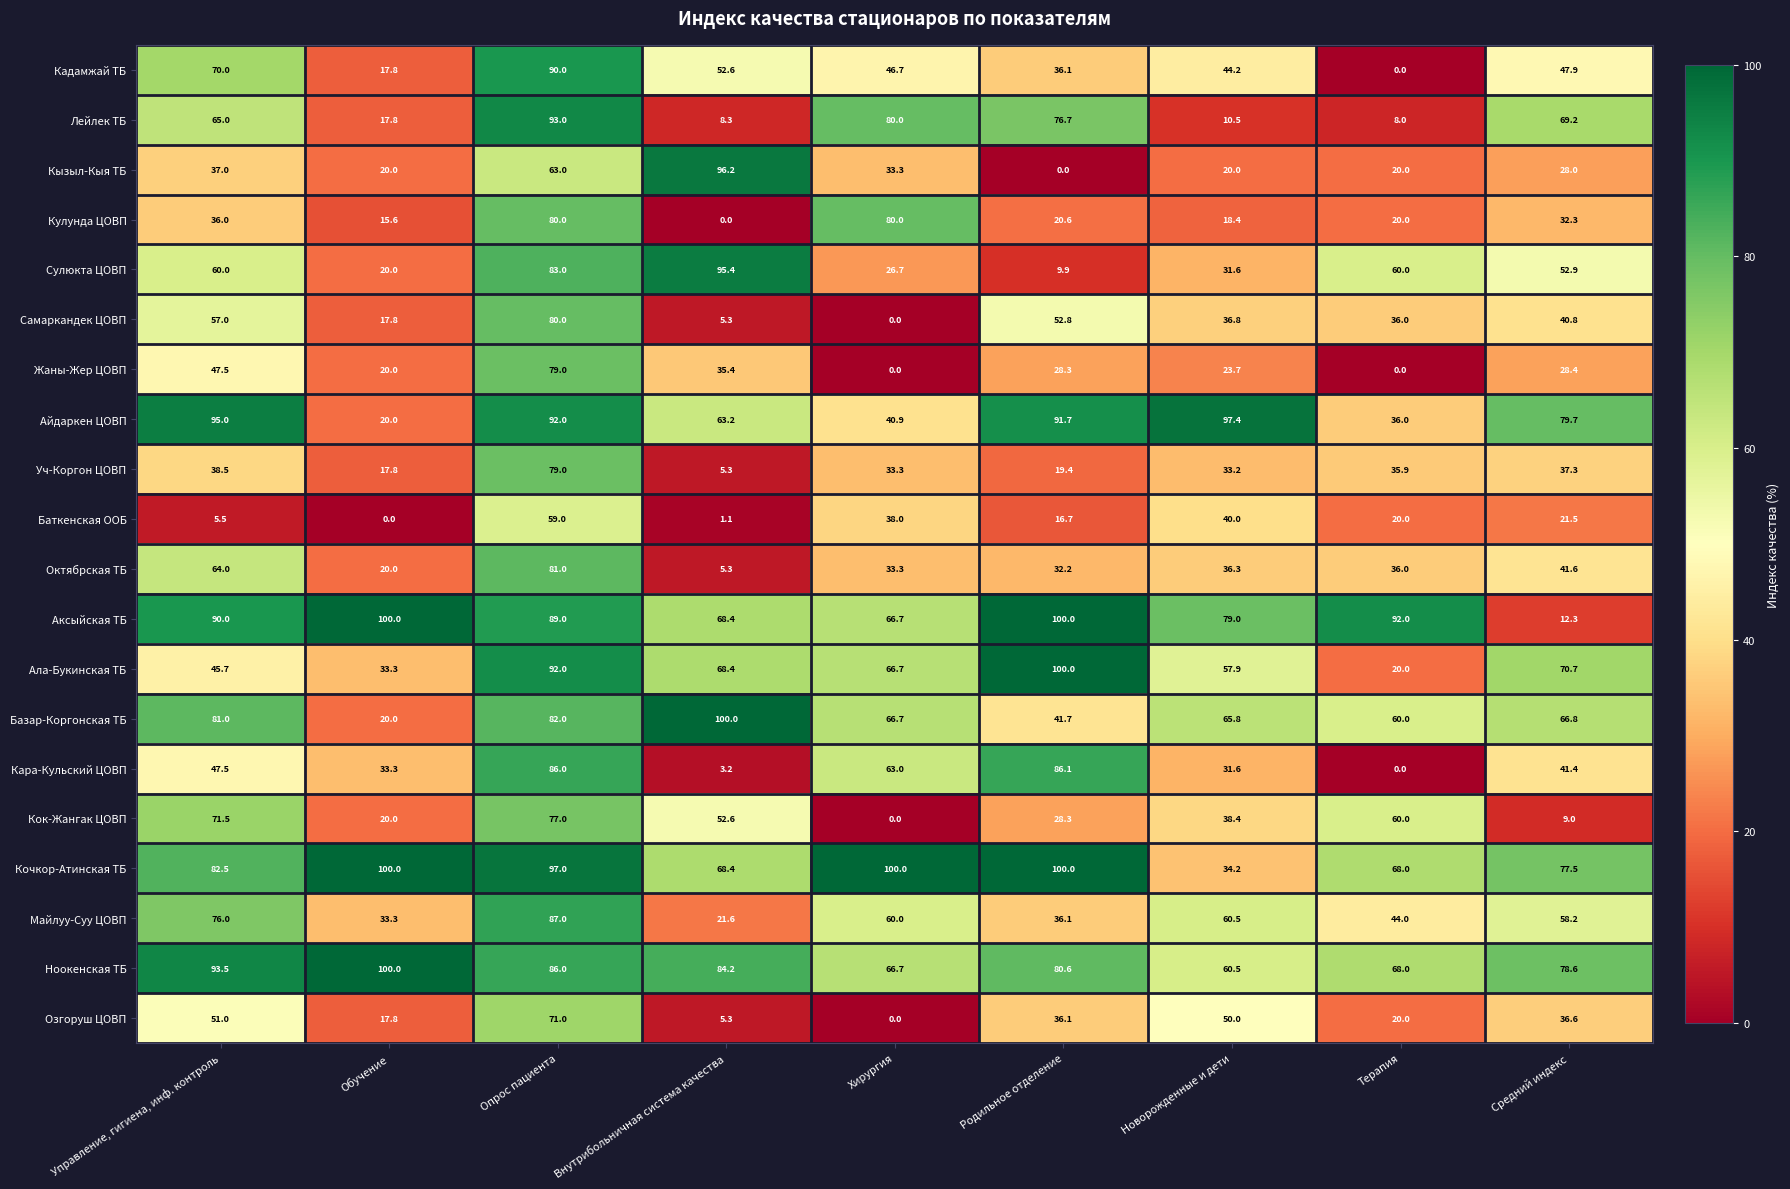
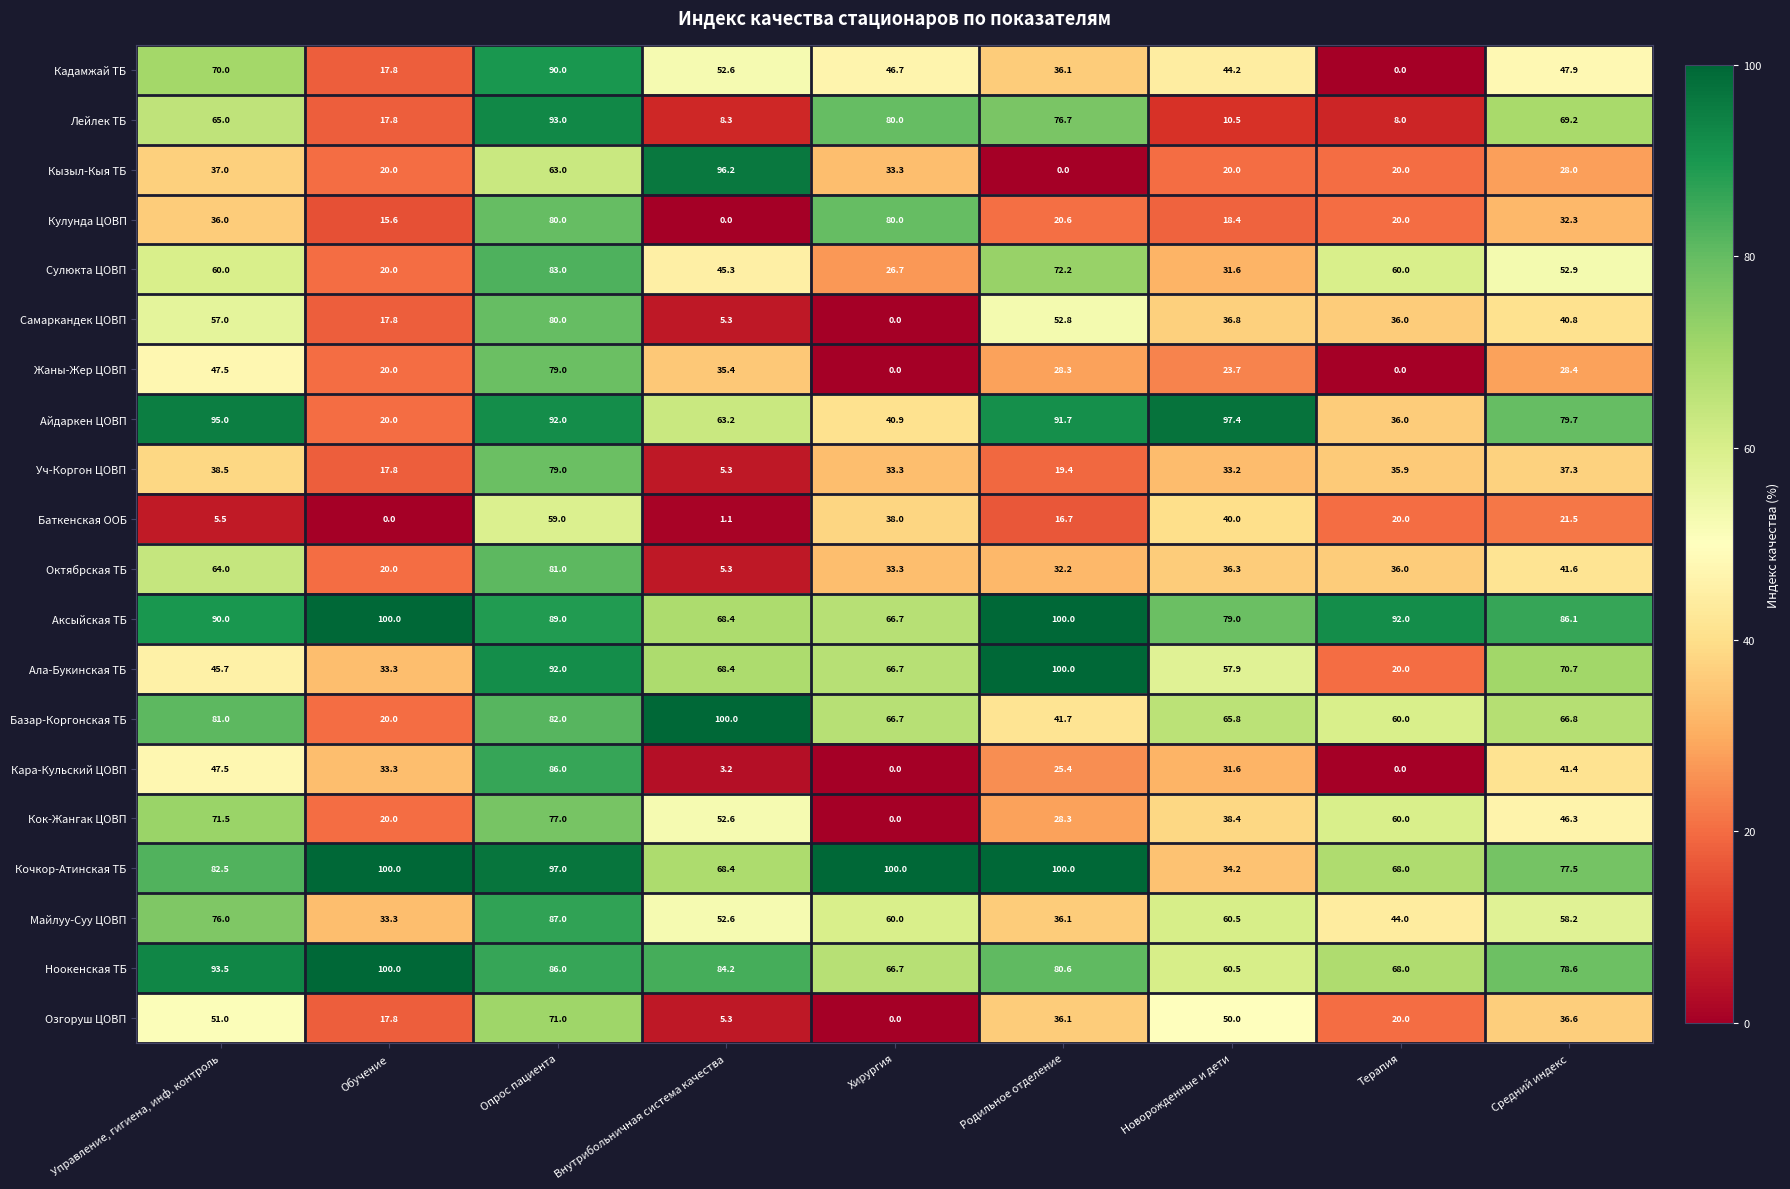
  {
    "Кадамжай ТБ": {
      "Управление, гигиена, инф. контроль": 70.0,
      "Обучение": 17.8,
      "Опрос пациента": 90.0,
      "Внутрибольничная система качества": 52.6,
      "Хирургия": 46.7,
      "Родильное отделение": 36.1,
      "Новорожденные и дети": 44.2,
      "Терапия": 0.0,
      "Средний индекс": 47.9
    },
    "Лейлек ТБ": {
      "Управление, гигиена, инф. контроль": 65.0,
      "Обучение": 17.8,
      "Опрос пациента": 93.0,
      "Внутрибольничная система качества": 8.3,
      "Хирургия": 80.0,
      "Родильное отделение": 76.7,
      "Новорожденные и дети": 10.5,
      "Терапия": 8.0,
      "Средний индекс": 69.2
    },
    "Кызыл-Кыя ТБ": {
      "Управление, гигиена, инф. контроль": 37.0,
      "Обучение": 20.0,
      "Опрос пациента": 63.0,
      "Внутрибольничная система качества": 96.2,
      "Хирургия": 33.3,
      "Родильное отделение": 0.0,
      "Новорожденные и дети": 20.0,
      "Терапия": 20.0,
      "Средний индекс": 28.0
    },
    "Кулунда ЦОВП": {
      "Управление, гигиена, инф. контроль": 36.0,
      "Обучение": 15.6,
      "Опрос пациента": 80.0,
      "Внутрибольничная система качества": 0.0,
      "Хирургия": 80.0,
      "Родильное отделение": 20.6,
      "Новорожденные и дети": 18.4,
      "Терапия": 20.0,
      "Средний индекс": 32.3
    },
    "Сулюкта ЦОВП": {
      "Управление, гигиена, инф. контроль": 60.0,
      "Обучение": 20.0,
      "Опрос пациента": 83.0,
-     "Внутрибольничная система качества": 95.4,
+     "Внутрибольничная система качества": 45.3,
      "Хирургия": 26.7,
-     "Родильное отделение": 9.9,
+     "Родильное отделение": 72.2,
      "Новорожденные и дети": 31.6,
      "Терапия": 60.0,
      "Средний индекс": 52.9
    },
    "Самаркандек ЦОВП": {
      "Управление, гигиена, инф. контроль": 57.0,
      "Обучение": 17.8,
      "Опрос пациента": 80.0,
      "Внутрибольничная система качества": 5.3,
      "Хирургия": 0.0,
      "Родильное отделение": 52.8,
      "Новорожденные и дети": 36.8,
      "Терапия": 36.0,
      "Средний индекс": 40.8
    },
    "Жаны-Жер ЦОВП": {
      "Управление, гигиена, инф. контроль": 47.5,
      "Обучение": 20.0,
      "Опрос пациента": 79.0,
      "Внутрибольничная система качества": 35.4,
      "Хирургия": 0.0,
      "Родильное отделение": 28.3,
      "Новорожденные и дети": 23.7,
      "Терапия": 0.0,
      "Средний индекс": 28.4
    },
    "Айдаркен ЦОВП": {
      "Управление, гигиена, инф. контроль": 95.0,
      "Обучение": 20.0,
      "Опрос пациента": 92.0,
      "Внутрибольничная система качества": 63.2,
      "Хирургия": 40.9,
      "Родильное отделение": 91.7,
      "Новорожденные и дети": 97.4,
      "Терапия": 36.0,
      "Средний индекс": 79.7
    },
    "Уч-Коргон ЦОВП": {
      "Управление, гигиена, инф. контроль": 38.5,
      "Обучение": 17.8,
      "Опрос пациента": 79.0,
      "Внутрибольничная система качества": 5.3,
      "Хирургия": 33.3,
      "Родильное отделение": 19.4,
      "Новорожденные и дети": 33.2,
      "Терапия": 35.9,
      "Средний индекс": 37.3
    },
    "Баткенская ООБ": {
      "Управление, гигиена, инф. контроль": 5.5,
      "Обучение": 0.0,
      "Опрос пациента": 59.0,
      "Внутрибольничная система качества": 1.1,
      "Хирургия": 38.0,
      "Родильное отделение": 16.7,
      "Новорожденные и дети": 40.0,
      "Терапия": 20.0,
      "Средний индекс": 21.5
    },
    "Октябрская ТБ": {
      "Управление, гигиена, инф. контроль": 64.0,
      "Обучение": 20.0,
      "Опрос пациента": 81.0,
      "Внутрибольничная система качества": 5.3,
      "Хирургия": 33.3,
      "Родильное отделение": 32.2,
      "Новорожденные и дети": 36.3,
      "Терапия": 36.0,
      "Средний индекс": 41.6
    },
    "Аксыйская ТБ": {
      "Управление, гигиена, инф. контроль": 90.0,
      "Обучение": 100.0,
      "Опрос пациента": 89.0,
      "Внутрибольничная система качества": 68.4,
      "Хирургия": 66.7,
      "Родильное отделение": 100.0,
      "Новорожденные и дети": 79.0,
      "Терапия": 92.0,
-     "Средний индекс": 12.3
+     "Средний индекс": 86.1
    },
    "Ала-Букинская ТБ": {
      "Управление, гигиена, инф. контроль": 45.7,
      "Обучение": 33.3,
      "Опрос пациента": 92.0,
      "Внутрибольничная система качества": 68.4,
      "Хирургия": 66.7,
      "Родильное отделение": 100.0,
      "Новорожденные и дети": 57.9,
      "Терапия": 20.0,
      "Средний индекс": 70.7
    },
    "Базар-Коргонская ТБ": {
      "Управление, гигиена, инф. контроль": 81.0,
      "Обучение": 20.0,
      "Опрос пациента": 82.0,
      "Внутрибольничная система качества": 100.0,
      "Хирургия": 66.7,
      "Родильное отделение": 41.7,
      "Новорожденные и дети": 65.8,
      "Терапия": 60.0,
      "Средний индекс": 66.8
    },
    "Кара-Кульский ЦОВП": {
      "Управление, гигиена, инф. контроль": 47.5,
      "Обучение": 33.3,
      "Опрос пациента": 86.0,
      "Внутрибольничная система качества": 3.2,
-     "Хирургия": 63.0,
-     "Родильное отделение": 86.1,
+     "Хирургия": 0.0,
+     "Родильное отделение": 25.4,
      "Новорожденные и дети": 31.6,
      "Терапия": 0.0,
      "Средний индекс": 41.4
    },
    "Кок-Жангак ЦОВП": {
      "Управление, гигиена, инф. контроль": 71.5,
      "Обучение": 20.0,
      "Опрос пациента": 77.0,
      "Внутрибольничная система качества": 52.6,
      "Хирургия": 0.0,
      "Родильное отделение": 28.3,
      "Новорожденные и дети": 38.4,
      "Терапия": 60.0,
-     "Средний индекс": 9.0
+     "Средний индекс": 46.3
    },
    "Кочкор-Атинская ТБ": {
      "Управление, гигиена, инф. контроль": 82.5,
      "Обучение": 100.0,
      "Опрос пациента": 97.0,
      "Внутрибольничная система качества": 68.4,
      "Хирургия": 100.0,
      "Родильное отделение": 100.0,
      "Новорожденные и дети": 34.2,
      "Терапия": 68.0,
      "Средний индекс": 77.5
    },
    "Майлуу-Суу ЦОВП": {
      "Управление, гигиена, инф. контроль": 76.0,
      "Обучение": 33.3,
      "Опрос пациента": 87.0,
-     "Внутрибольничная система качества": 21.6,
+     "Внутрибольничная система качества": 52.6,
      "Хирургия": 60.0,
      "Родильное отделение": 36.1,
      "Новорожденные и дети": 60.5,
      "Терапия": 44.0,
      "Средний индекс": 58.2
    },
    "Ноокенская ТБ": {
      "Управление, гигиена, инф. контроль": 93.5,
      "Обучение": 100.0,
      "Опрос пациента": 86.0,
      "Внутрибольничная система качества": 84.2,
      "Хирургия": 66.7,
      "Родильное отделение": 80.6,
      "Новорожденные и дети": 60.5,
      "Терапия": 68.0,
      "Средний индекс": 78.6
    },
    "Озгоруш ЦОВП": {
      "Управление, гигиена, инф. контроль": 51.0,
      "Обучение": 17.8,
      "Опрос пациента": 71.0,
      "Внутрибольничная система качества": 5.3,
      "Хирургия": 0.0,
      "Родильное отделение": 36.1,
      "Новорожденные и дети": 50.0,
      "Терапия": 20.0,
      "Средний индекс": 36.6
    }
  }
